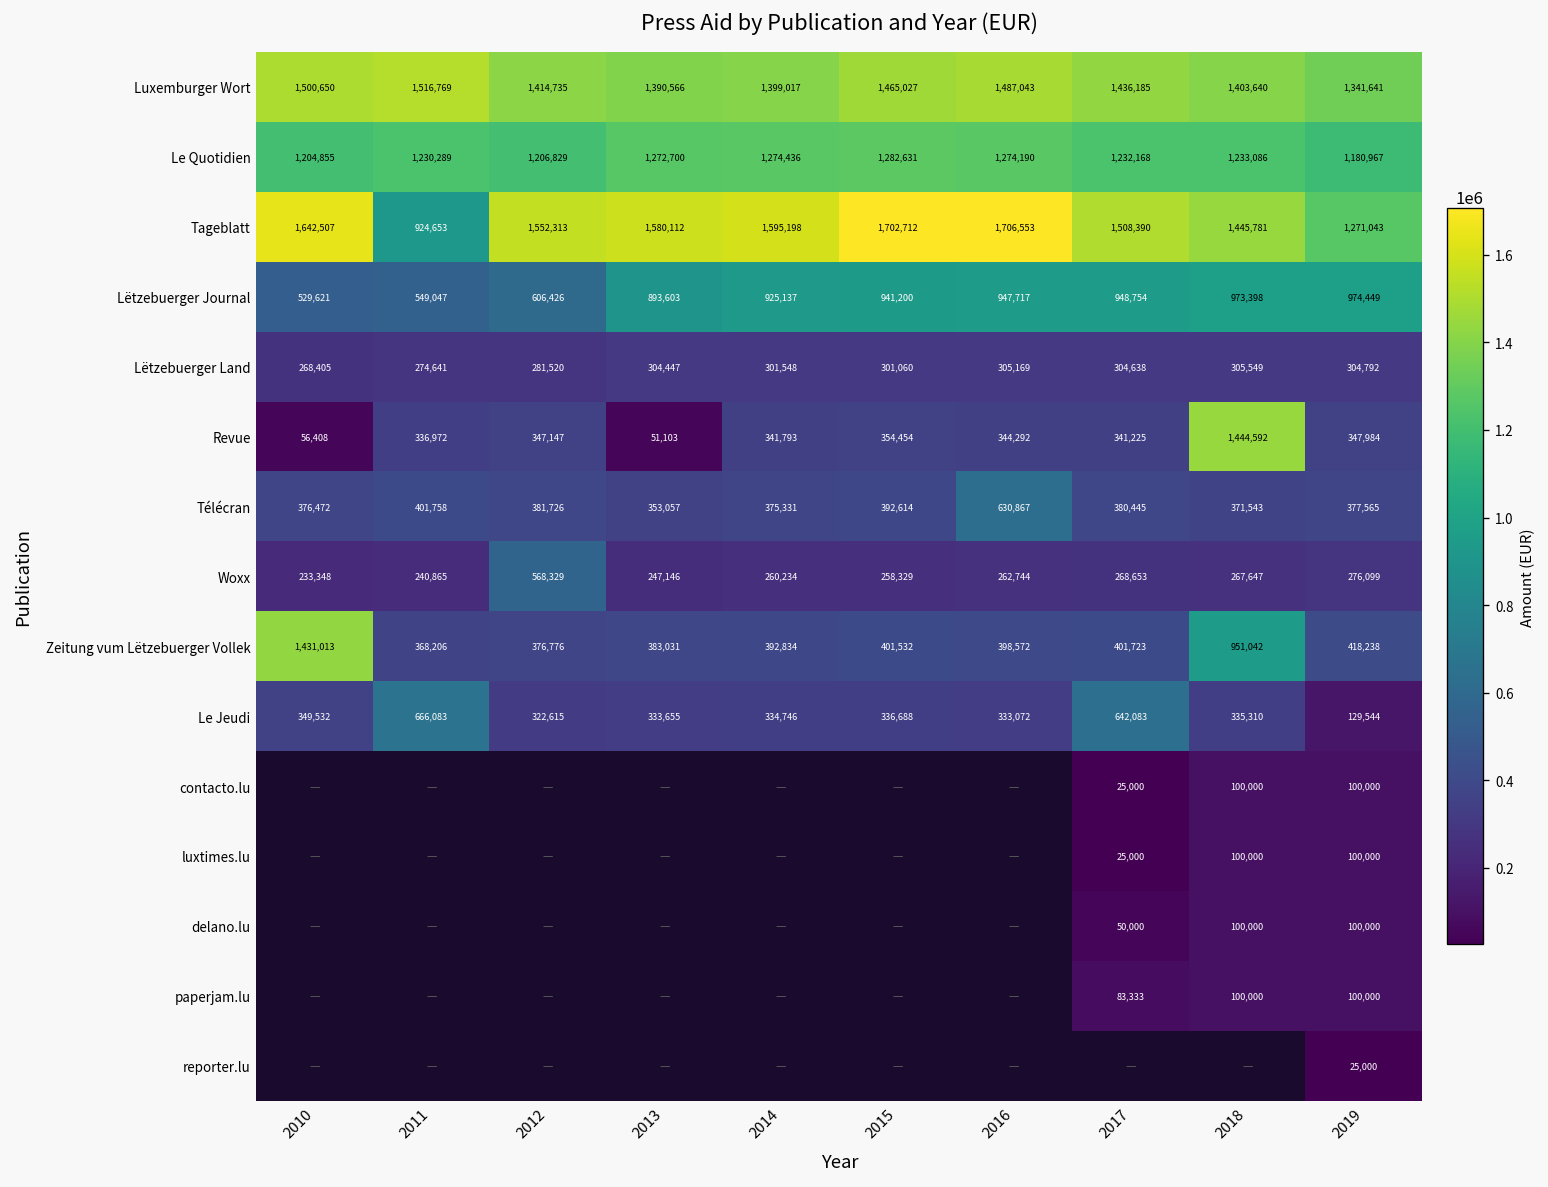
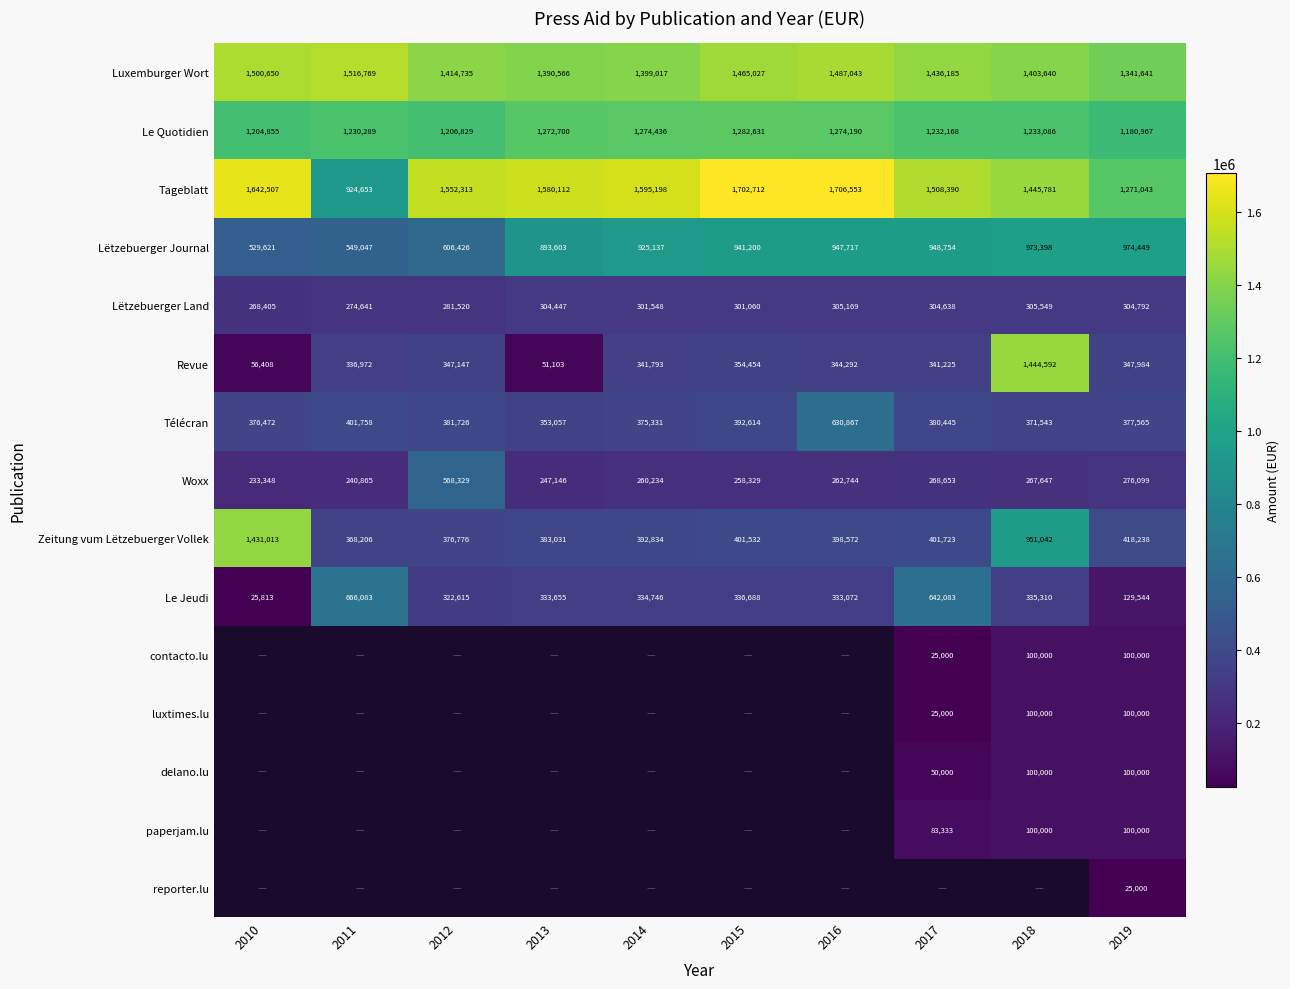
  {
    "Luxemburger Wort": {
      "2010": "1,500,650",
      "2011": "1,516,769",
      "2012": "1,414,735",
      "2013": "1,390,566",
      "2014": "1,399,017",
      "2015": "1,465,027",
      "2016": "1,487,043",
      "2017": "1,436,185",
      "2018": "1,403,640",
      "2019": "1,341,641"
    },
    "Le Quotidien": {
      "2010": "1,204,855",
      "2011": "1,230,289",
      "2012": "1,206,829",
      "2013": "1,272,700",
      "2014": "1,274,436",
      "2015": "1,282,631",
      "2016": "1,274,190",
      "2017": "1,232,168",
      "2018": "1,233,086",
      "2019": "1,180,967"
    },
    "Tageblatt": {
      "2010": "1,642,507",
      "2011": "924,653",
      "2012": "1,552,313",
      "2013": "1,580,112",
      "2014": "1,595,198",
      "2015": "1,702,712",
      "2016": "1,706,553",
      "2017": "1,508,390",
      "2018": "1,445,781",
      "2019": "1,271,043"
    },
    "Lëtzebuerger Journal": {
      "2010": "529,621",
      "2011": "549,047",
      "2012": "606,426",
      "2013": "893,603",
      "2014": "925,137",
      "2015": "941,200",
      "2016": "947,717",
      "2017": "948,754",
      "2018": "973,398",
      "2019": "974,449"
    },
    "Lëtzebuerger Land": {
      "2010": "268,405",
      "2011": "274,641",
      "2012": "281,520",
      "2013": "304,447",
      "2014": "301,548",
      "2015": "301,060",
      "2016": "305,169",
      "2017": "304,638",
      "2018": "305,549",
      "2019": "304,792"
    },
    "Revue": {
      "2010": "56,408",
      "2011": "336,972",
      "2012": "347,147",
      "2013": "51,103",
      "2014": "341,793",
      "2015": "354,454",
      "2016": "344,292",
      "2017": "341,225",
      "2018": "1,444,592",
      "2019": "347,984"
    },
    "Télécran": {
      "2010": "376,472",
      "2011": "401,758",
      "2012": "381,726",
      "2013": "353,057",
      "2014": "375,331",
      "2015": "392,614",
      "2016": "630,867",
      "2017": "380,445",
      "2018": "371,543",
      "2019": "377,565"
    },
    "Woxx": {
      "2010": "233,348",
      "2011": "240,865",
      "2012": "568,329",
      "2013": "247,146",
      "2014": "260,234",
      "2015": "258,329",
      "2016": "262,744",
      "2017": "268,653",
      "2018": "267,647",
      "2019": "276,099"
    },
    "Zeitung vum Lëtzebuerger Vollek": {
      "2010": "1,431,013",
      "2011": "368,206",
      "2012": "376,776",
      "2013": "383,031",
      "2014": "392,834",
      "2015": "401,532",
      "2016": "398,572",
      "2017": "401,723",
      "2018": "951,042",
      "2019": "418,238"
    },
    "Le Jeudi": {
-     "2010": "349,532",
+     "2010": "25,813",
      "2011": "666,083",
      "2012": "322,615",
      "2013": "333,655",
      "2014": "334,746",
      "2015": "336,688",
      "2016": "333,072",
      "2017": "642,083",
      "2018": "335,310",
      "2019": "129,544"
    },
    "contacto.lu": {
      "2017": "25,000",
      "2018": "100,000",
      "2019": "100,000"
    },
    "luxtimes.lu": {
      "2017": "25,000",
      "2018": "100,000",
      "2019": "100,000"
    },
    "delano.lu": {
      "2017": "50,000",
      "2018": "100,000",
      "2019": "100,000"
    },
    "paperjam.lu": {
      "2017": "83,333",
      "2018": "100,000",
      "2019": "100,000"
    },
    "reporter.lu": {
      "2019": "25,000"
    }
  }
